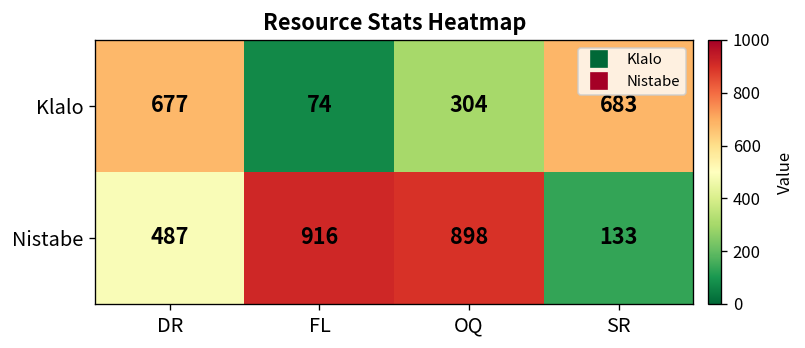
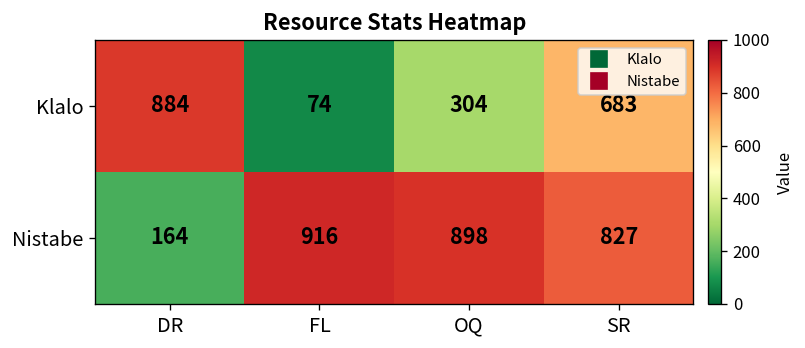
  {
    "Klalo": {
-     "DR": 677,
+     "DR": 884,
      "FL": 74,
      "OQ": 304
    },
    "Nistabe": {
-     "DR": 487,
+     "DR": 164,
      "FL": 916,
      "OQ": 898,
-     "SR": 133
+     "SR": 827
    }
  }
